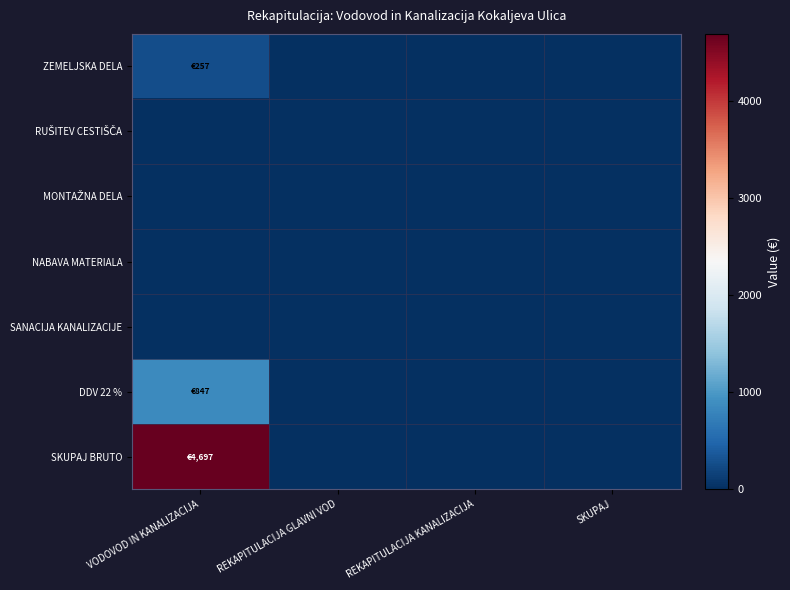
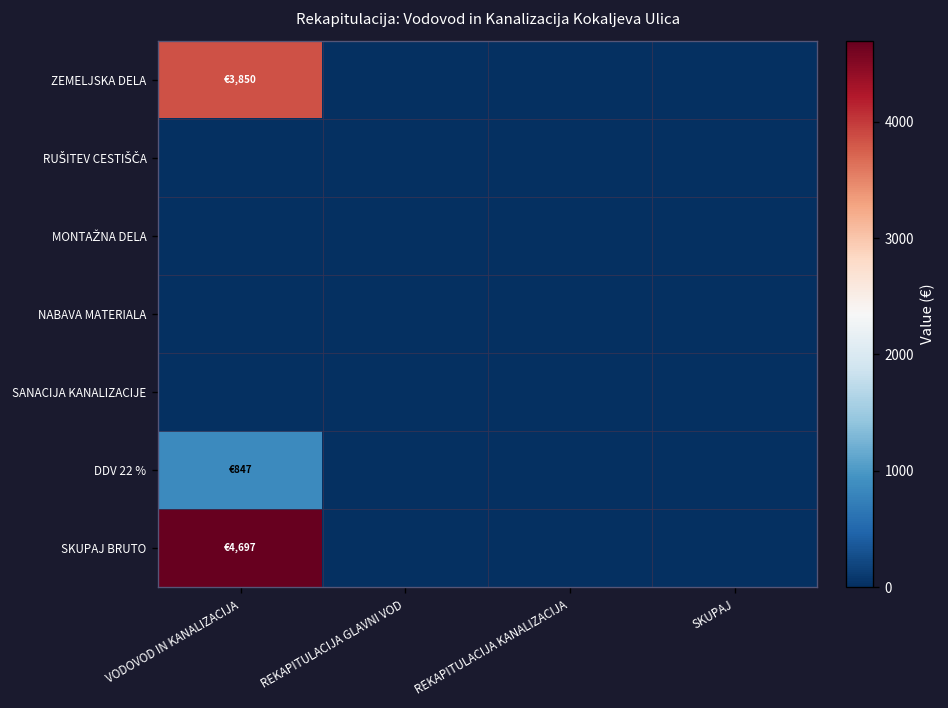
  {
    "ZEMELJSKA DELA": {
-     "VODOVOD IN KANALIZACIJA": "€257"
+     "VODOVOD IN KANALIZACIJA": "€3,850"
    },
    "DDV 22 %": {
      "VODOVOD IN KANALIZACIJA": "€847"
    },
    "SKUPAJ BRUTO": {
      "VODOVOD IN KANALIZACIJA": "€4,697"
    }
  }
